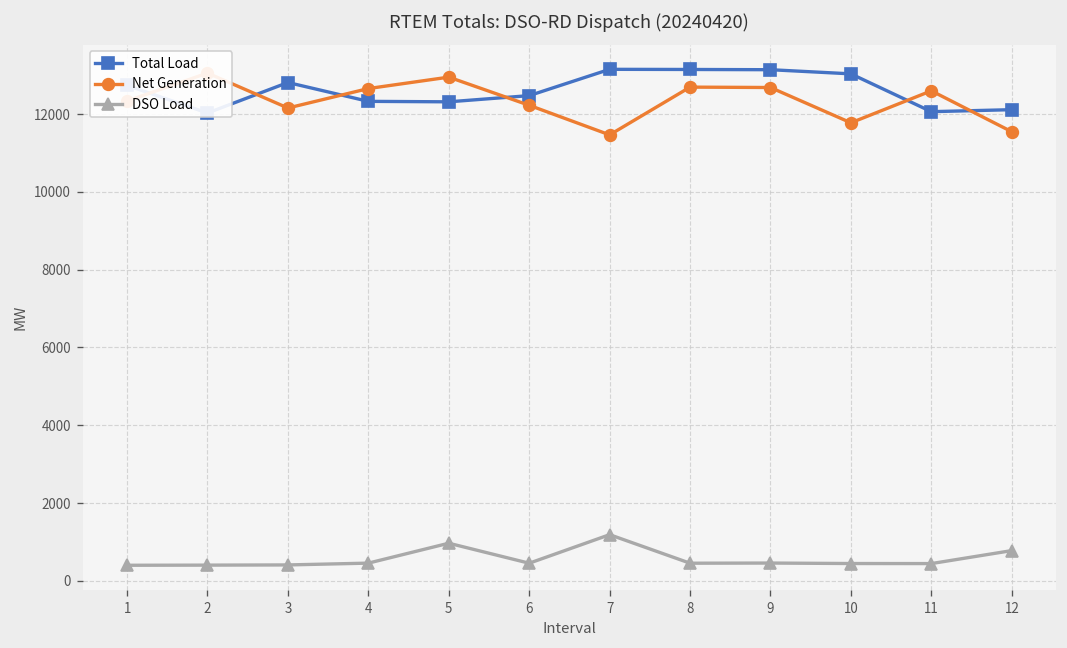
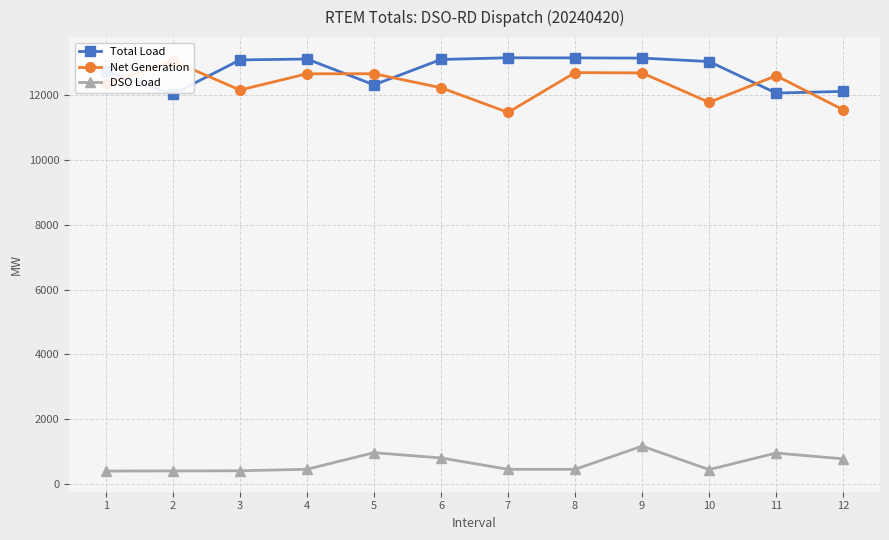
  {
    "Total Load": {
      "2": 12000,
-     "3": 12800,
-     "4": 12300,
+     "3": 13100,
+     "4": 13100,
      "5": 12300,
-     "6": 12500,
+     "6": 13100,
      "7": 13100,
      "8": 13100,
      "9": 13100,
      "10": 13000,
      "11": 12100,
      "12": 12100
    },
    "Net Generation": {
      "3": 12200,
      "4": 12700,
-     "5": 12900,
+     "5": 12700,
      "6": 12200,
      "7": 11500,
      "8": 12700,
      "9": 12700,
      "10": 11800,
      "11": 12600,
      "12": 11500
    },
    "DSO Load": {
      "1": 400,
      "2": 400,
      "3": 400,
      "4": 500,
      "5": 1000,
-     "6": 500,
-     "7": 1200,
+     "6": 800,
+     "7": 500,
      "8": 500,
-     "9": 500,
+     "9": 1200,
      "10": 400,
-     "11": 400,
+     "11": 1000,
      "12": 800
    }
  }
